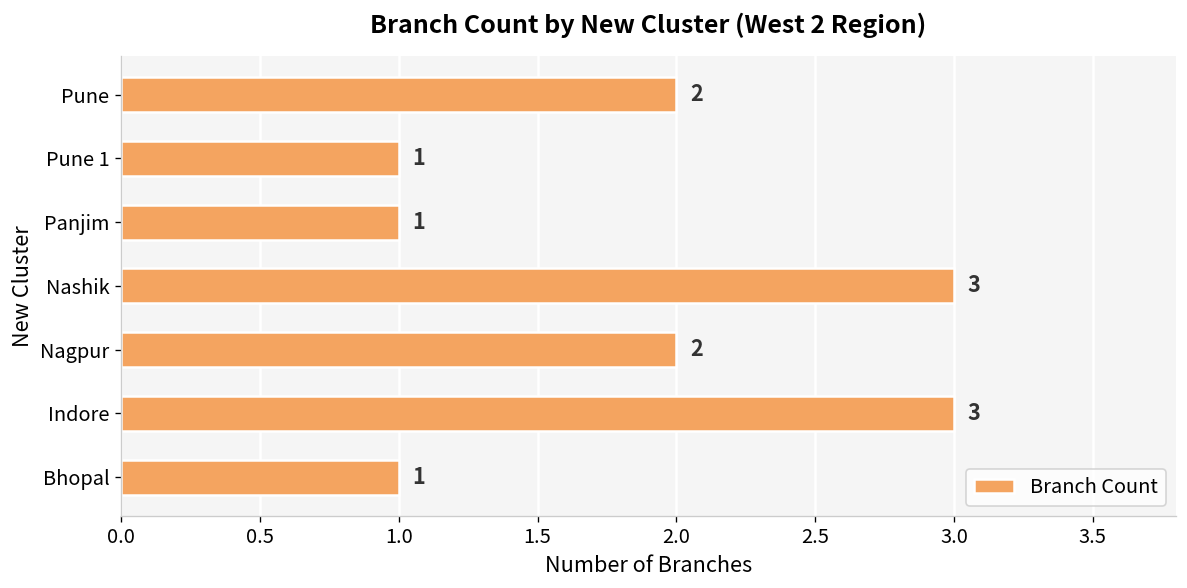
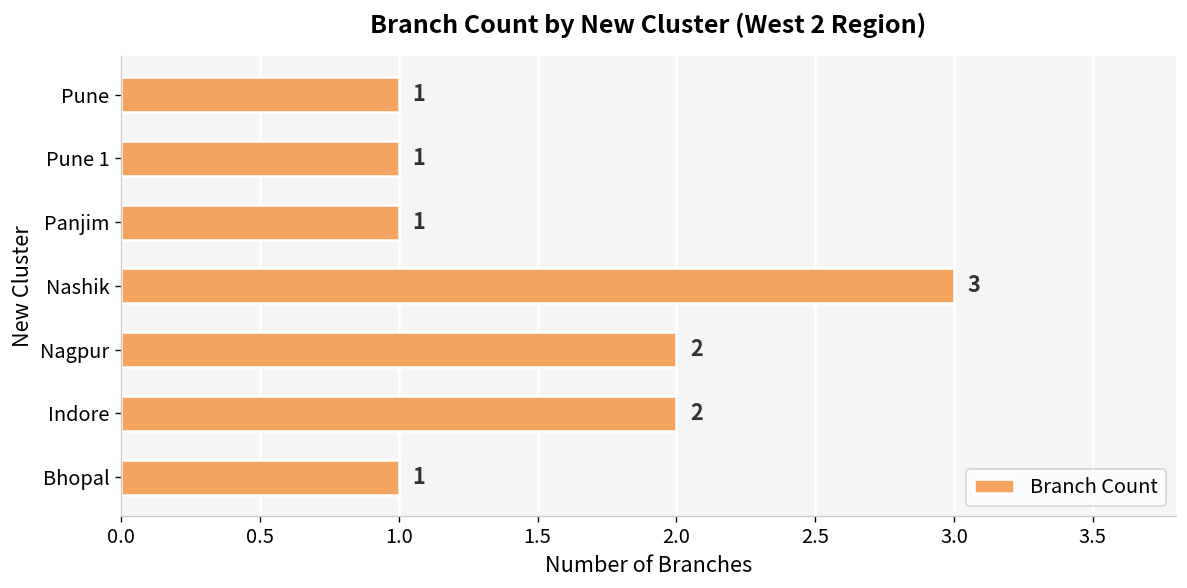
  {
-   "Pune": 2,
+   "Pune": 1,
    "Pune 1": 1,
    "Panjim": 1,
    "Nashik": 3,
    "Nagpur": 2,
-   "Indore": 3,
+   "Indore": 2,
    "Bhopal": 1
  }
